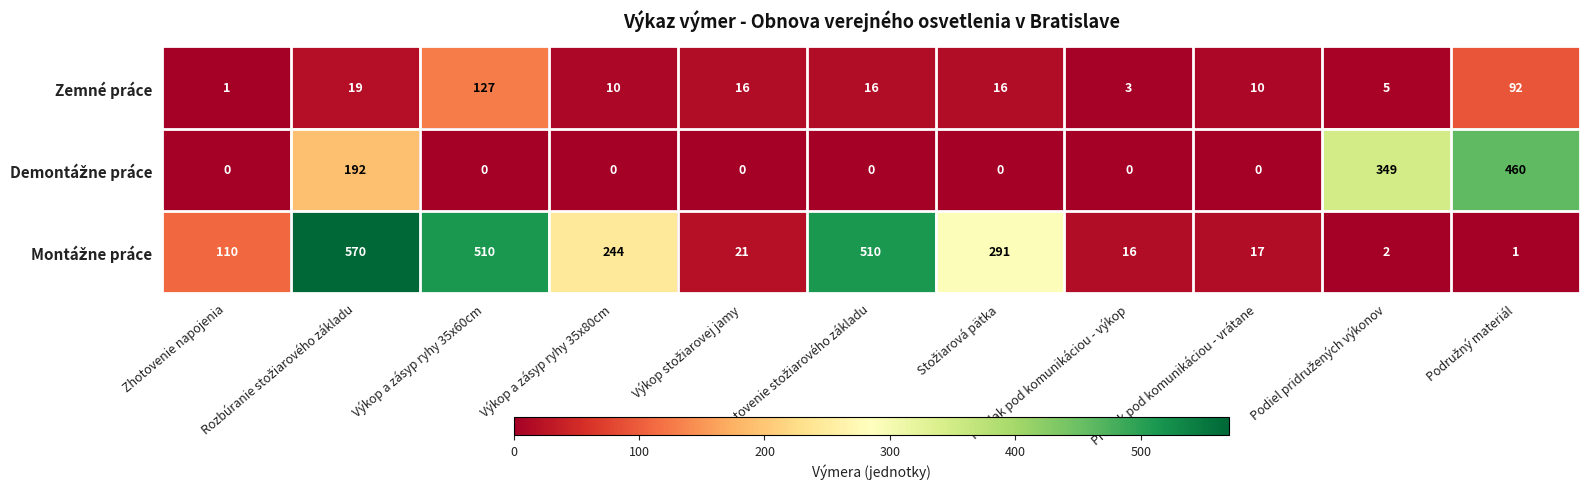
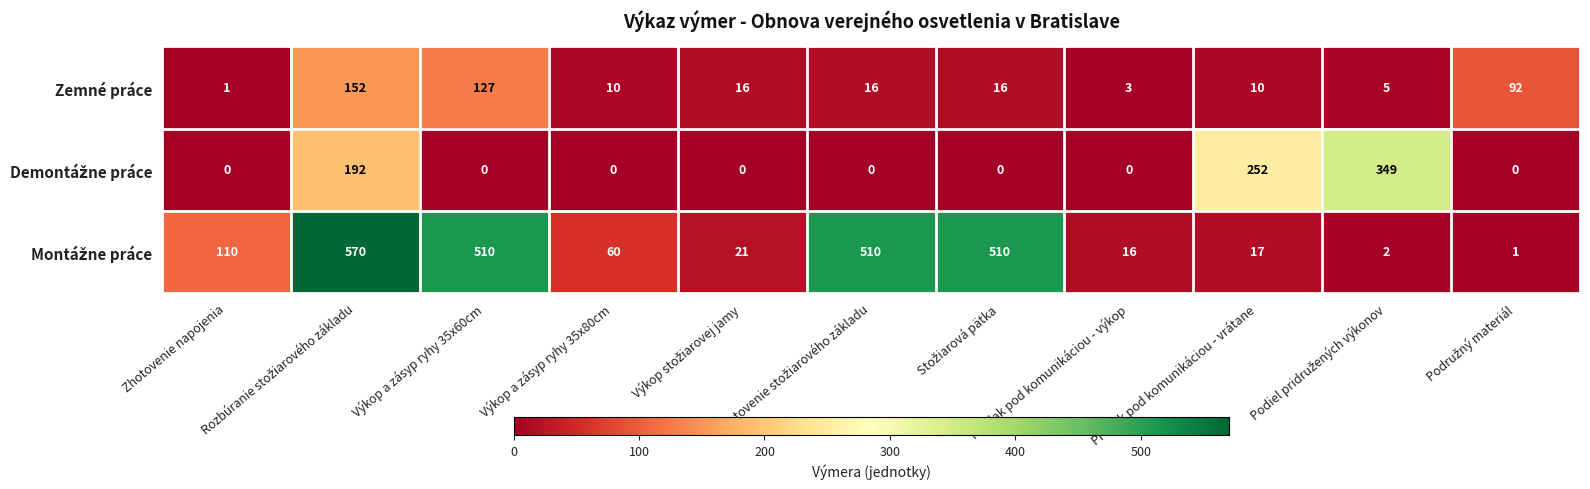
  {
    "Zemné práce": {
      "Zhotovenie napojenia": 1,
-     "Rozbúranie stožiarového základu": 19,
+     "Rozbúranie stožiarového základu": 152,
      "Výkop a zásyp ryhy 35x60cm": 127,
      "Výkop a zásyp ryhy 35x80cm": 10,
      "Výkop stožiarovej jamy": 16,
      "Zhotovenie stožiarového základu": 16,
      "Stožiarová pätka": 16,
      "Pretlak pod komunikáciou - výkop": 3,
      "Pretlak pod komunikáciou - vrátane": 10,
      "Podiel pridružených výkonov": 5,
      "Podružný materiál": 92
    },
    "Demontážne práce": {
      "Zhotovenie napojenia": 0,
      "Rozbúranie stožiarového základu": 192,
      "Výkop a zásyp ryhy 35x60cm": 0,
      "Výkop a zásyp ryhy 35x80cm": 0,
      "Výkop stožiarovej jamy": 0,
      "Zhotovenie stožiarového základu": 0,
      "Stožiarová pätka": 0,
      "Pretlak pod komunikáciou - výkop": 0,
-     "Pretlak pod komunikáciou - vrátane": 0,
+     "Pretlak pod komunikáciou - vrátane": 252,
      "Podiel pridružených výkonov": 349,
-     "Podružný materiál": 460
+     "Podružný materiál": 0
    },
    "Montážne práce": {
      "Zhotovenie napojenia": 110,
      "Rozbúranie stožiarového základu": 570,
      "Výkop a zásyp ryhy 35x60cm": 510,
-     "Výkop a zásyp ryhy 35x80cm": 244,
+     "Výkop a zásyp ryhy 35x80cm": 60,
      "Výkop stožiarovej jamy": 21,
      "Zhotovenie stožiarového základu": 510,
-     "Stožiarová pätka": 291,
+     "Stožiarová pätka": 510,
      "Pretlak pod komunikáciou - výkop": 16,
      "Pretlak pod komunikáciou - vrátane": 17,
      "Podiel pridružených výkonov": 2,
      "Podružný materiál": 1
    }
  }
